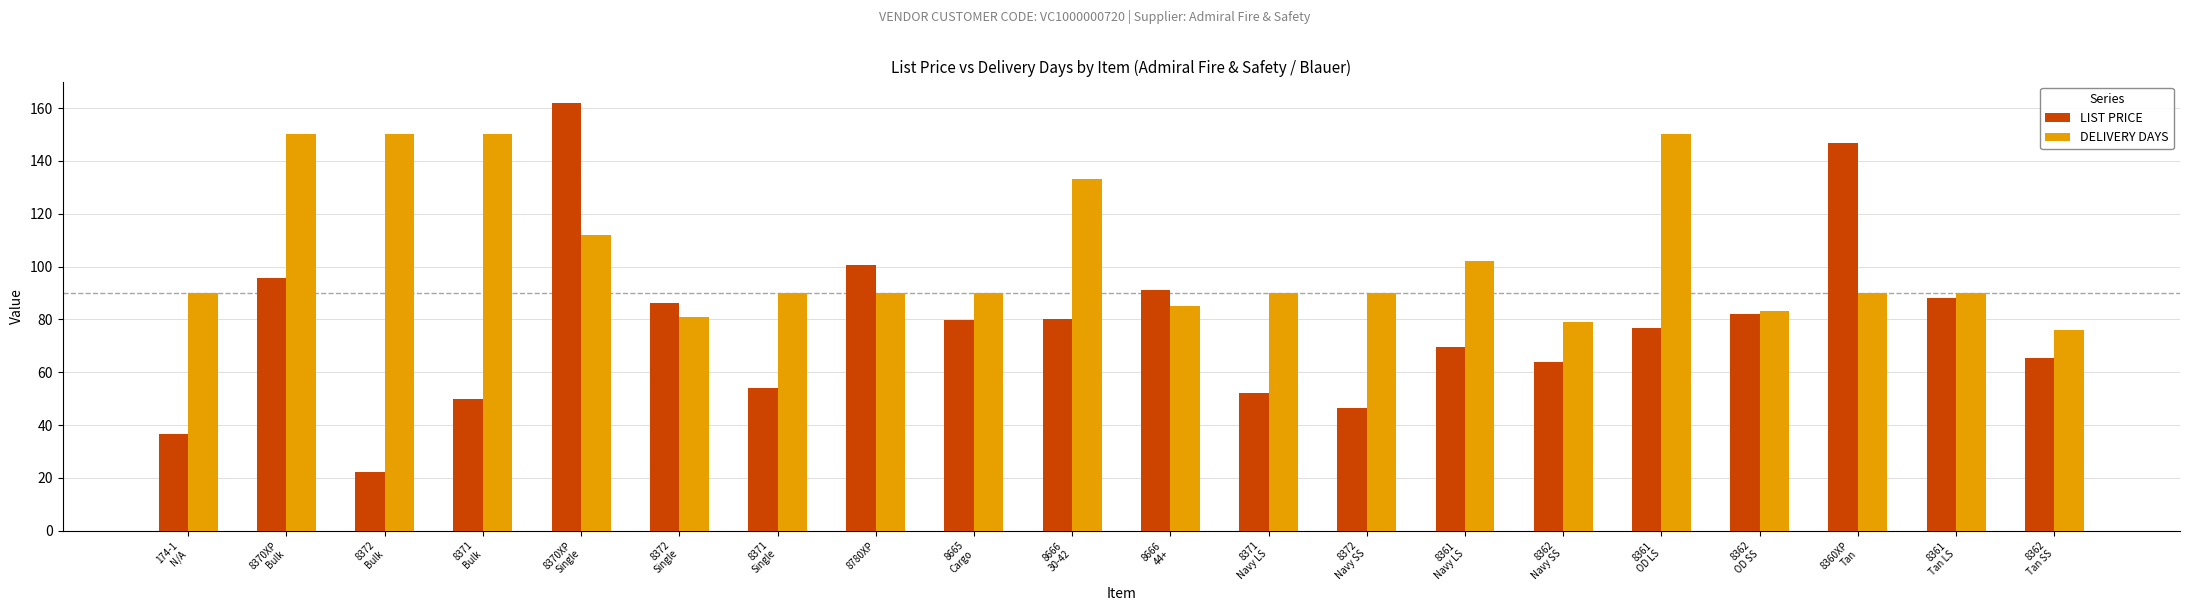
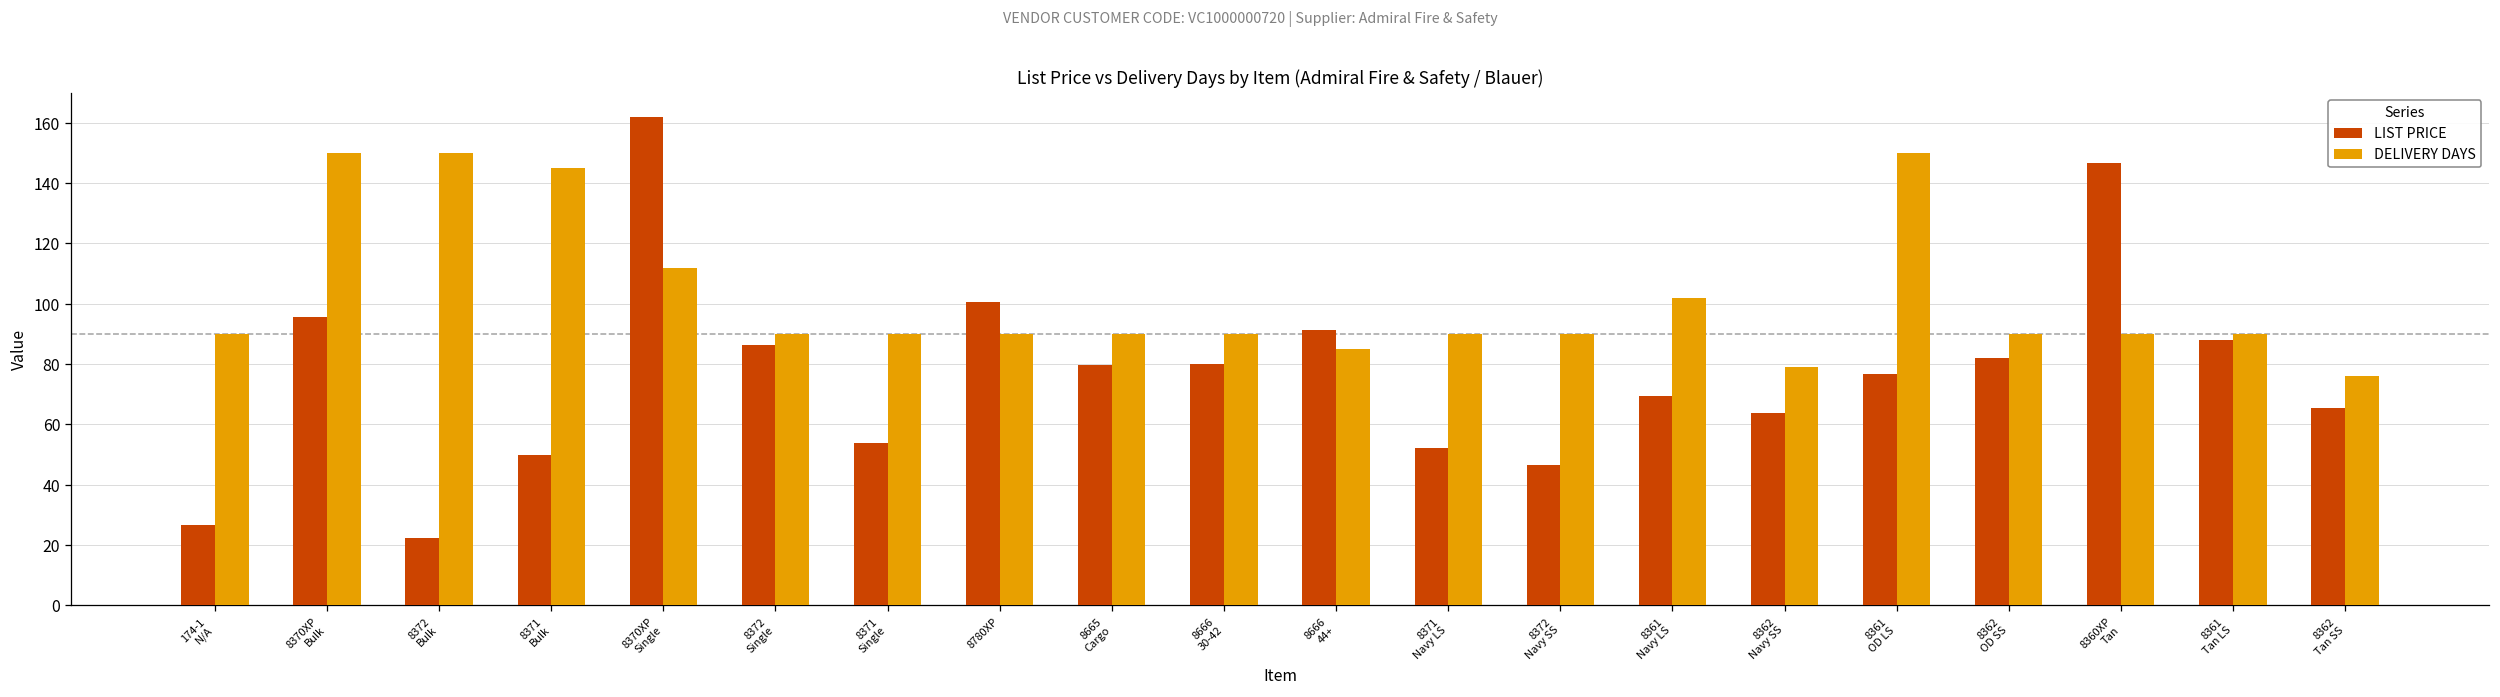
  {
    "LIST PRICE": {
-     "174-1 N/A": 37,
+     "174-1 N/A": 27,
      "8370XP Bulk": 96,
      "8372 Bulk": 22,
      "8371 Bulk": 50,
      "8370XP Single": 162,
      "8372 Single": 86,
      "8371 Single": 54,
      "8780XP": 101,
      "8665 Cargo": 80,
      "8666 30-42": 80,
      "8666 44+": 91,
      "8371 Navy LS": 52,
      "8372 Navy SS": 46,
      "8361 Navy LS": 69,
      "8362 Navy SS": 64,
      "8361 OD LS": 77,
      "8362 OD SS": 82,
      "8360XP Tan": 147,
      "8361 Tan LS": 88,
      "8362 Tan SS": 65
    },
    "DELIVERY DAYS": {
      "174-1 N/A": 90,
      "8370XP Bulk": 150,
      "8372 Bulk": 150,
-     "8371 Bulk": 150,
+     "8371 Bulk": 145,
      "8370XP Single": 112,
-     "8372 Single": 81,
+     "8372 Single": 90,
      "8371 Single": 90,
      "8780XP": 90,
      "8665 Cargo": 90,
-     "8666 30-42": 133,
+     "8666 30-42": 90,
      "8666 44+": 85,
      "8371 Navy LS": 90,
      "8372 Navy SS": 90,
      "8361 Navy LS": 102,
      "8362 Navy SS": 79,
      "8361 OD LS": 150,
-     "8362 OD SS": 83,
+     "8362 OD SS": 90,
      "8360XP Tan": 90,
      "8361 Tan LS": 90,
      "8362 Tan SS": 76
    }
  }
